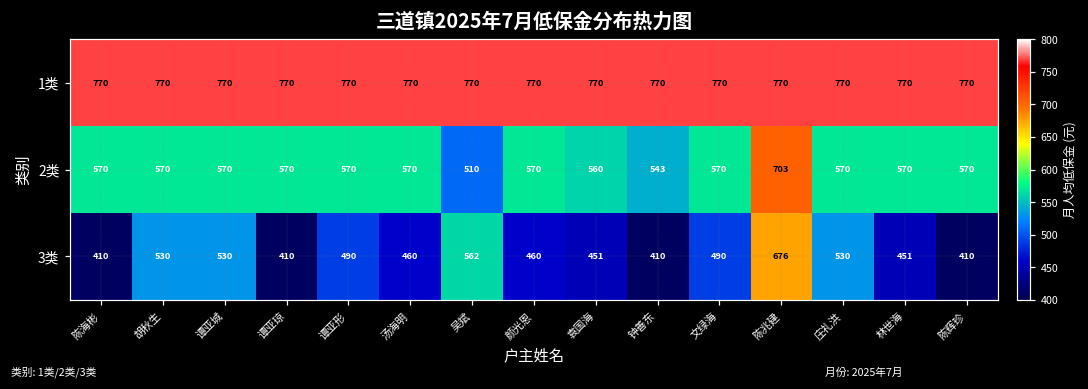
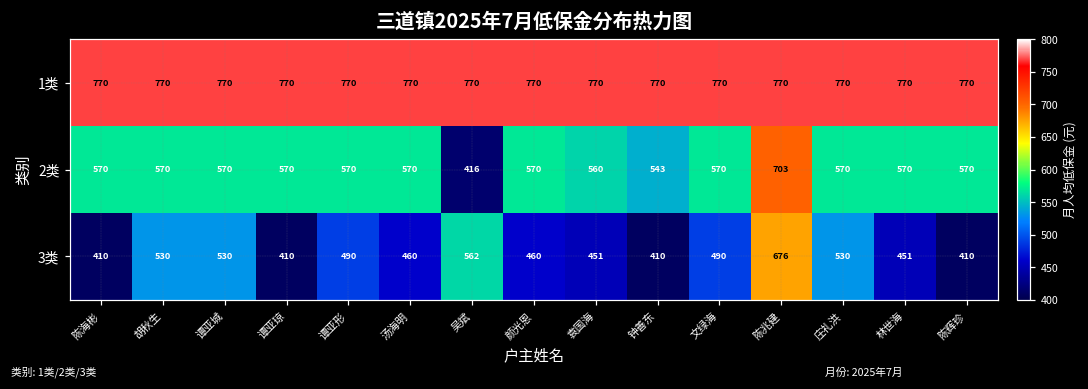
  {
    "1类": {
      "陈海彬": 770,
      "胡秋生": 770,
      "谭亚城": 770,
      "谭亚琼": 770,
      "谭亚形": 770,
      "汤海明": 770,
      "吴斌": 770,
      "颜光恩": 770,
      "袁国海": 770,
      "钟善东": 770,
      "文绿海": 770,
      "陈兆建": 770,
      "庄礼洪": 770,
      "林世海": 770,
      "陈辉珍": 770
    },
    "2类": {
      "陈海彬": 570,
      "胡秋生": 570,
      "谭亚城": 570,
      "谭亚琼": 570,
      "谭亚形": 570,
      "汤海明": 570,
-     "吴斌": 510,
+     "吴斌": 416,
      "颜光恩": 570,
      "袁国海": 560,
      "钟善东": 543,
      "文绿海": 570,
      "陈兆建": 703,
      "庄礼洪": 570,
      "林世海": 570,
      "陈辉珍": 570
    },
    "3类": {
      "陈海彬": 410,
      "胡秋生": 530,
      "谭亚城": 530,
      "谭亚琼": 410,
      "谭亚形": 490,
      "汤海明": 460,
      "吴斌": 562,
      "颜光恩": 460,
      "袁国海": 451,
      "钟善东": 410,
      "文绿海": 490,
      "陈兆建": 676,
      "庄礼洪": 530,
      "林世海": 451,
      "陈辉珍": 410
    }
  }
